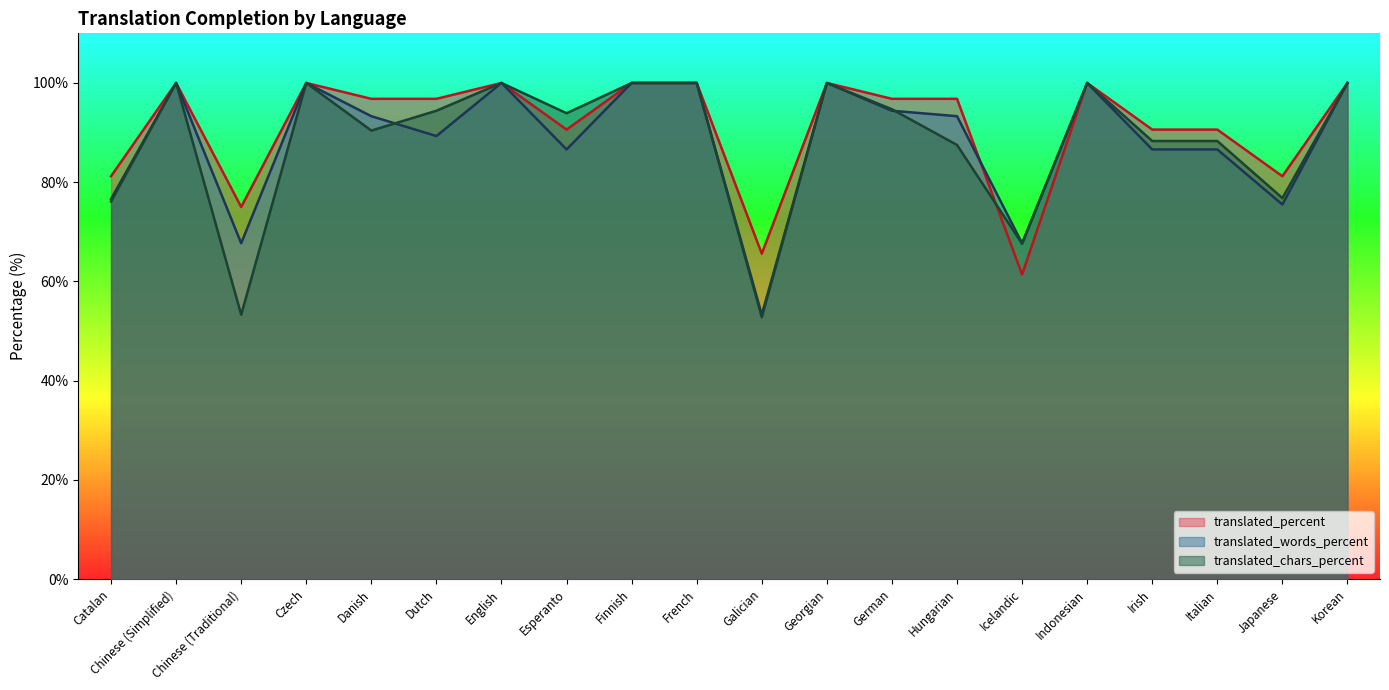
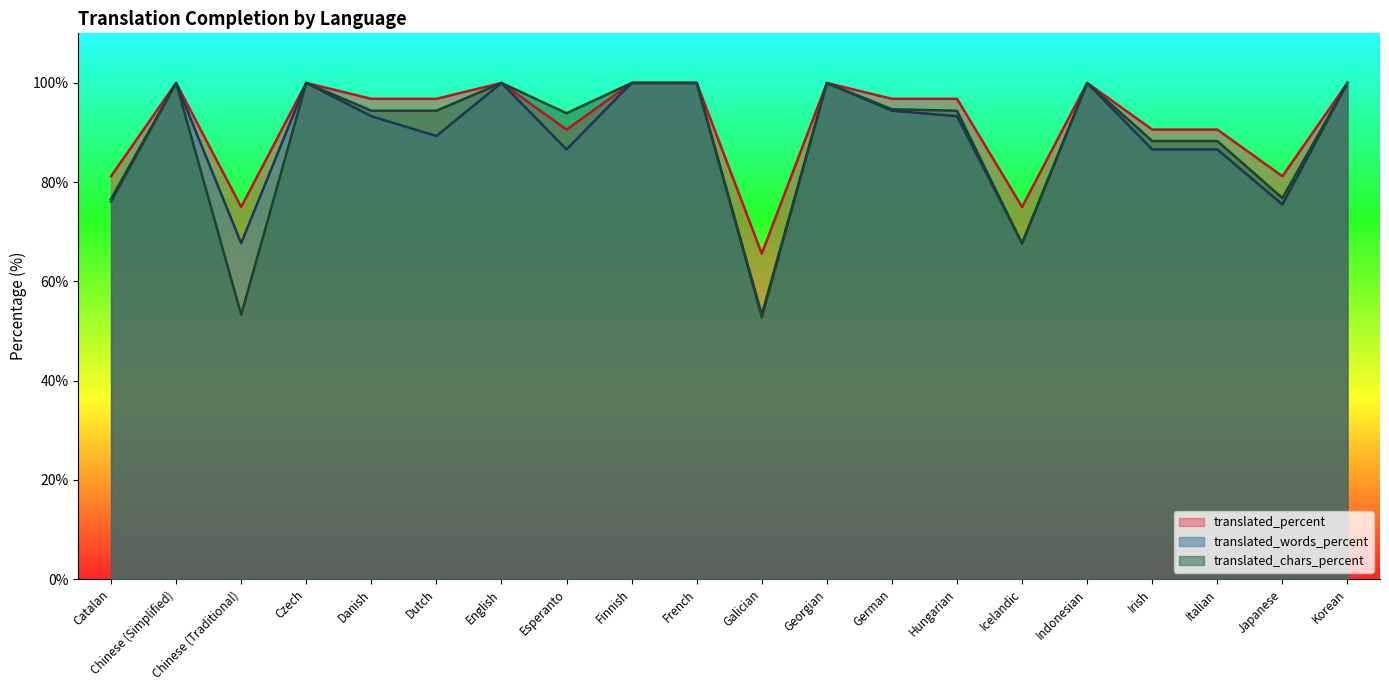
  {
    "translated_percent": {
      "Catalan": "81%",
      "Chinese (Traditional)": "75%",
      "Danish": "97%",
      "Dutch": "97%",
      "Esperanto": "91%",
      "Galician": "66%",
      "German": "97%",
      "Hungarian": "97%",
-     "Icelandic": "61%",
+     "Icelandic": "75%",
      "Irish": "91%",
      "Italian": "91%",
      "Japanese": "81%"
    },
    "translated_words_percent": {
      "Chinese (Traditional)": "68%",
      "Danish": "93%",
      "Dutch": "89%",
      "Esperanto": "87%",
      "Hungarian": "93%",
      "Irish": "87%",
      "Italian": "87%",
      "Japanese": "76%"
    },
    "translated_chars_percent": {
      "Chinese (Traditional)": "53%",
-     "Danish": "90%",
+     "Danish": "94%",
      "Dutch": "94%",
      "Esperanto": "94%",
-     "Hungarian": "88%",
+     "Hungarian": "94%",
      "Irish": "88%",
      "Italian": "88%",
      "Japanese": "77%"
    }
  }
